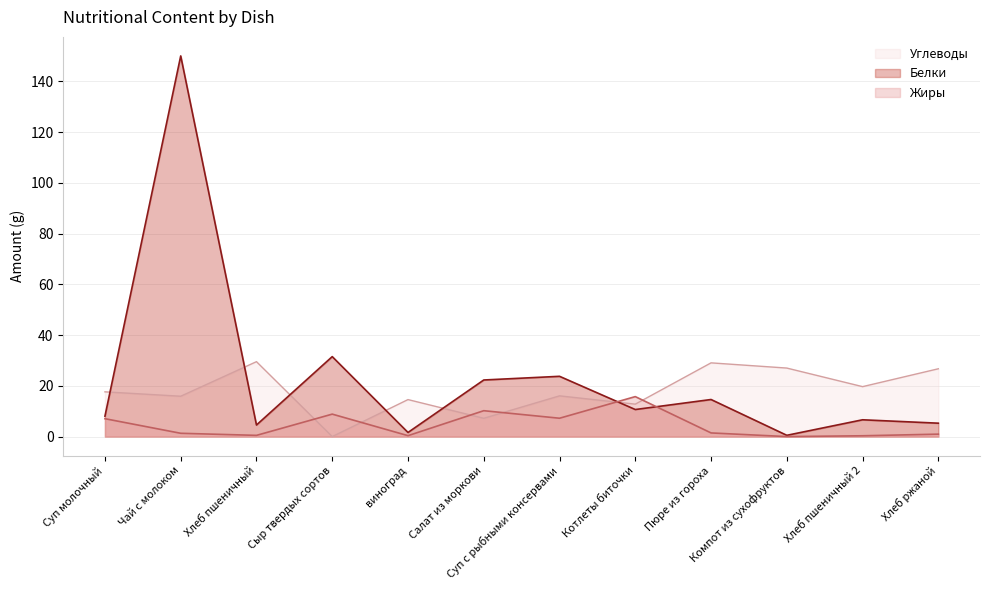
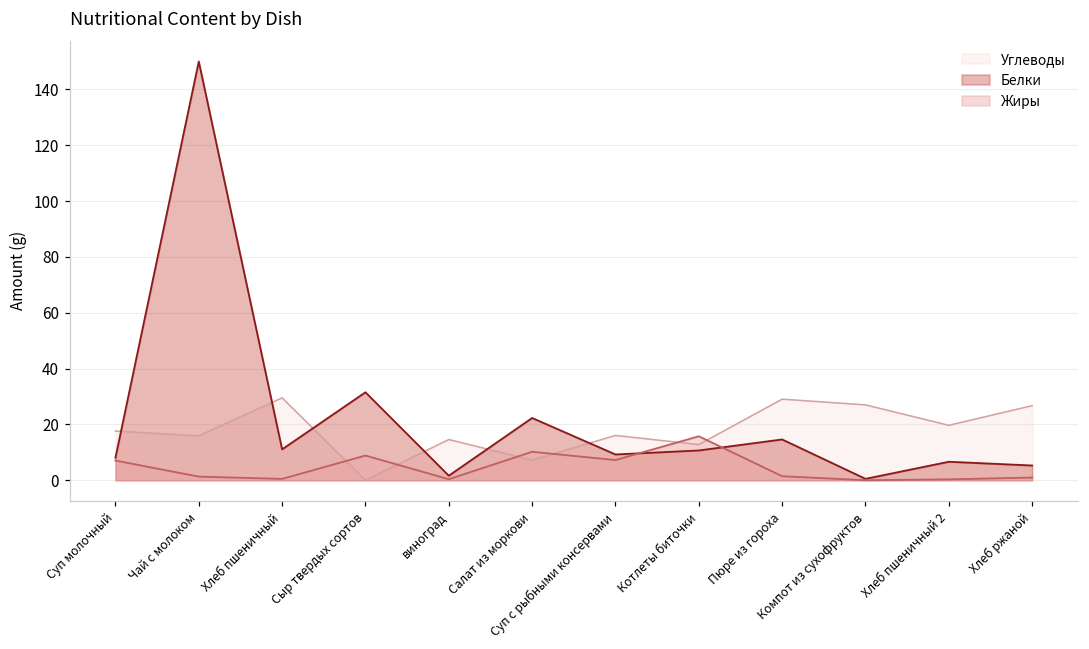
  {
    "Белки": {
      "Чай с молоком": 150,
-     "Хлеб пшеничный": 5,
+     "Хлеб пшеничный": 11,
      "Сыр твердых сортов": 32,
      "виноград": 2,
      "Салат из моркови": 22,
-     "Суп с рыбными консервами": 24,
+     "Суп с рыбными консервами": 9,
      "Котлеты биточки": 11,
      "Пюре из гороха": 15,
      "Хлеб пшеничный 2": 7,
      "Хлеб ржаной": 5
    }
  }
